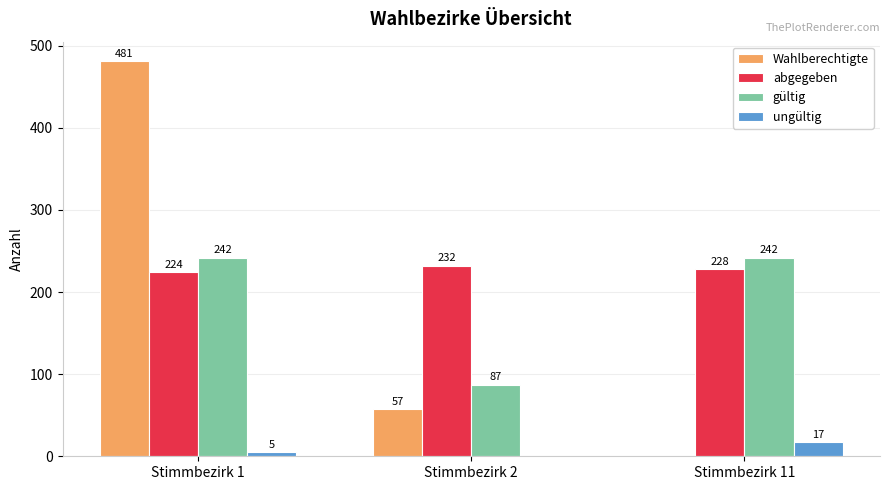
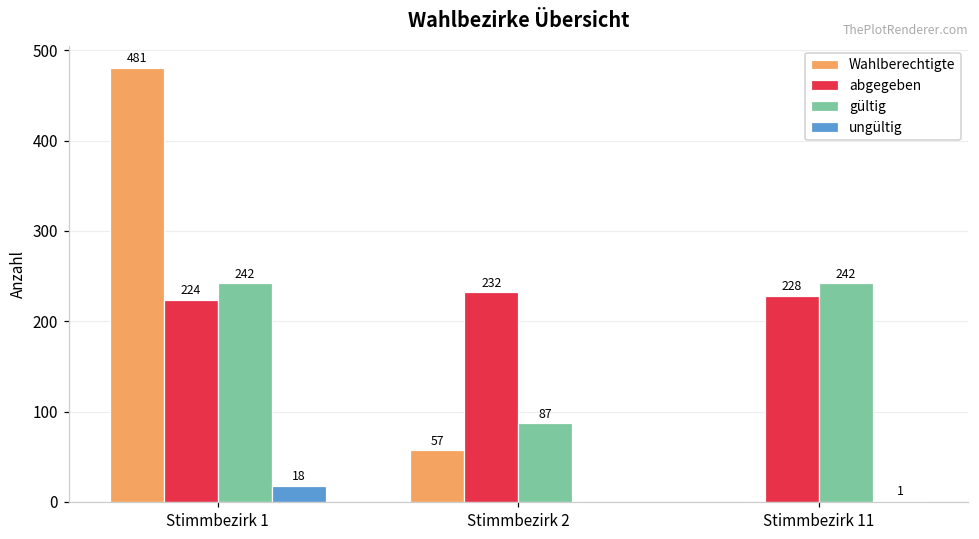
  {
    "Wahlberechtigte": {
      "Stimmbezirk 1": 481,
      "Stimmbezirk 2": 57
    },
    "abgegeben": {
      "Stimmbezirk 1": 224,
      "Stimmbezirk 2": 232,
      "Stimmbezirk 11": 228
    },
    "gültig": {
      "Stimmbezirk 1": 242,
      "Stimmbezirk 2": 87,
      "Stimmbezirk 11": 242
    },
    "ungültig": {
-     "Stimmbezirk 1": 5,
-     "Stimmbezirk 11": 17
+     "Stimmbezirk 1": 18,
+     "Stimmbezirk 11": 1
    }
  }
